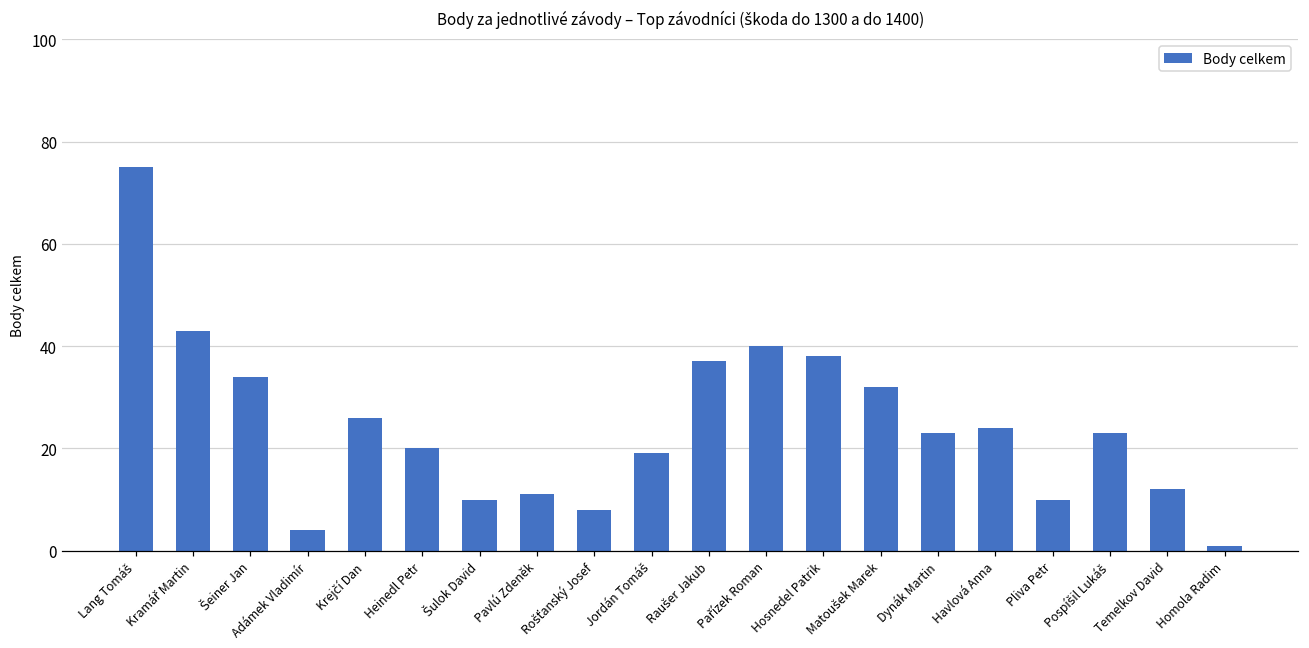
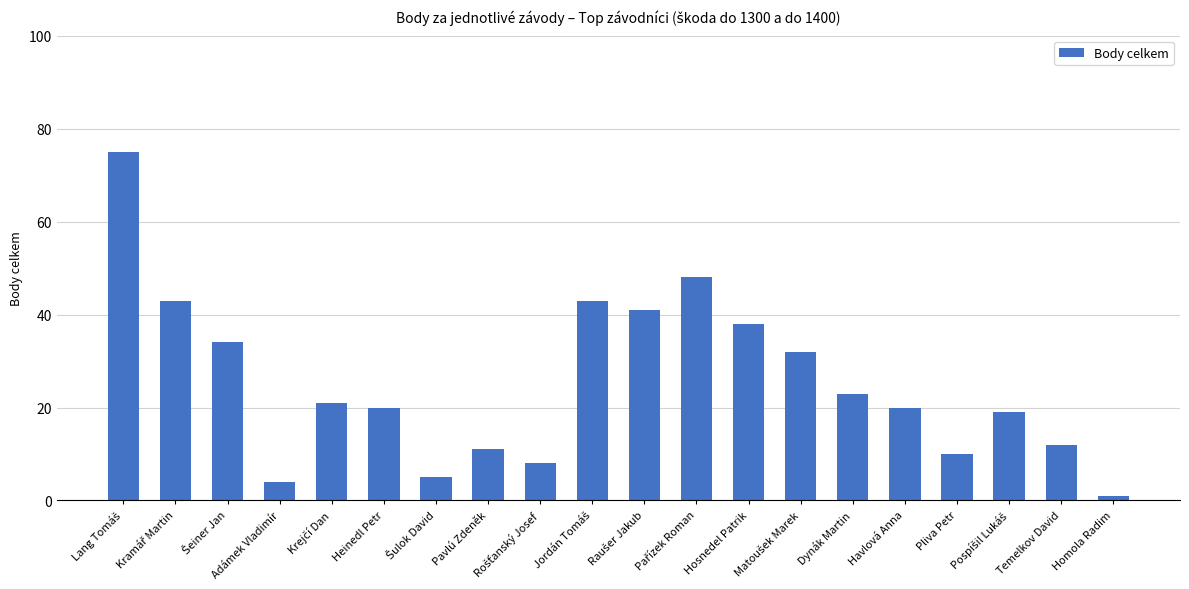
  {
    "Lang Tomáš": 75,
    "Kramář Martin": 43,
    "Šeiner Jan": 34,
    "Adámek Vladimír": 4,
-   "Krejčí Dan": 26,
+   "Krejčí Dan": 21,
    "Heinedl Petr": 20,
-   "Šulok David": 10,
+   "Šulok David": 5,
    "Pavlú Zdeněk": 11,
    "Rošťanský Josef": 8,
-   "Jordán Tomáš": 19,
-   "Raušer Jakub": 37,
-   "Pařízek Roman": 40,
+   "Jordán Tomáš": 43,
+   "Raušer Jakub": 41,
+   "Pařízek Roman": 48,
    "Hosnedel Patrik": 38,
    "Matoušek Marek": 32,
    "Dynák Martin": 23,
-   "Havlová Anna": 24,
+   "Havlová Anna": 20,
    "Pliva Petr": 10,
-   "Pospíšil Lukáš": 23,
+   "Pospíšil Lukáš": 19,
    "Temelkov David": 12,
    "Homola Radim": 1
  }
